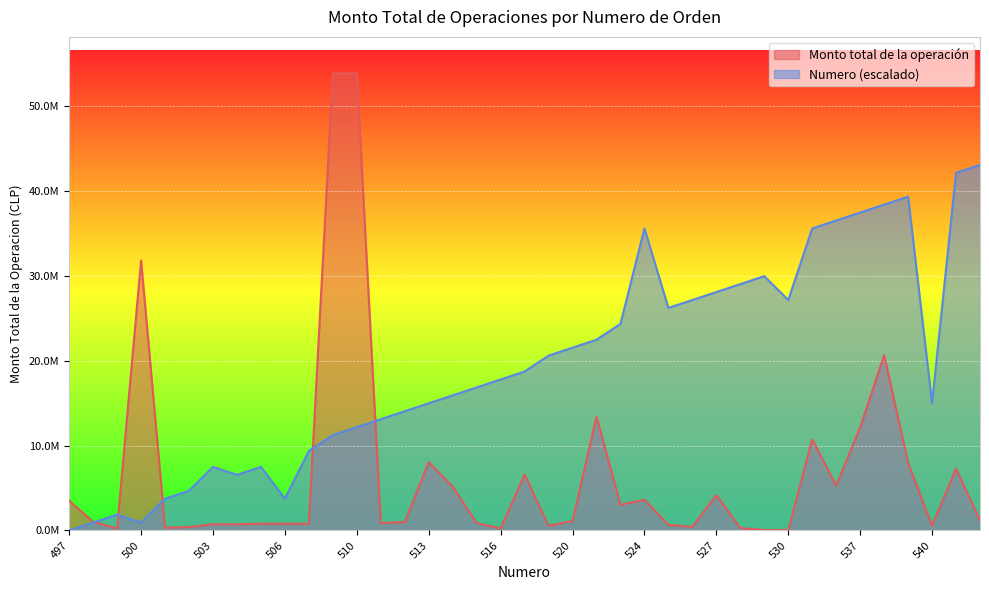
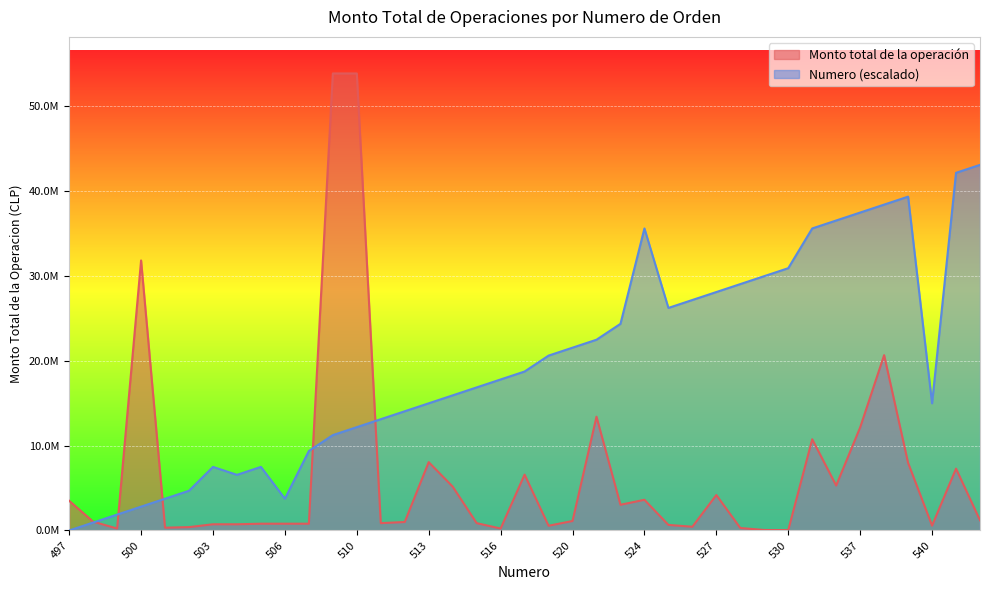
  {
    "Monto total de la operación": {
      "497": 4000000,
      "500": 32000000,
      "503": 1000000,
      "506": 1000000,
      "510": 54000000,
      "513": 8000000,
      "516": 0,
      "520": 1000000,
      "524": 4000000,
      "527": 4000000,
      "530": 0,
      "537": 12000000,
      "540": 1000000
    },
    "Numero (escalado)": {
      "497": 0,
-     "500": 1000000,
+     "500": 3000000,
      "503": 7000000,
      "506": 4000000,
      "510": 12000000,
      "513": 15000000,
      "516": 18000000,
      "520": 22000000,
      "524": 36000000,
      "527": 28000000,
-     "530": 27000000,
+     "530": 31000000,
      "537": 37000000,
      "540": 15000000
    }
  }
